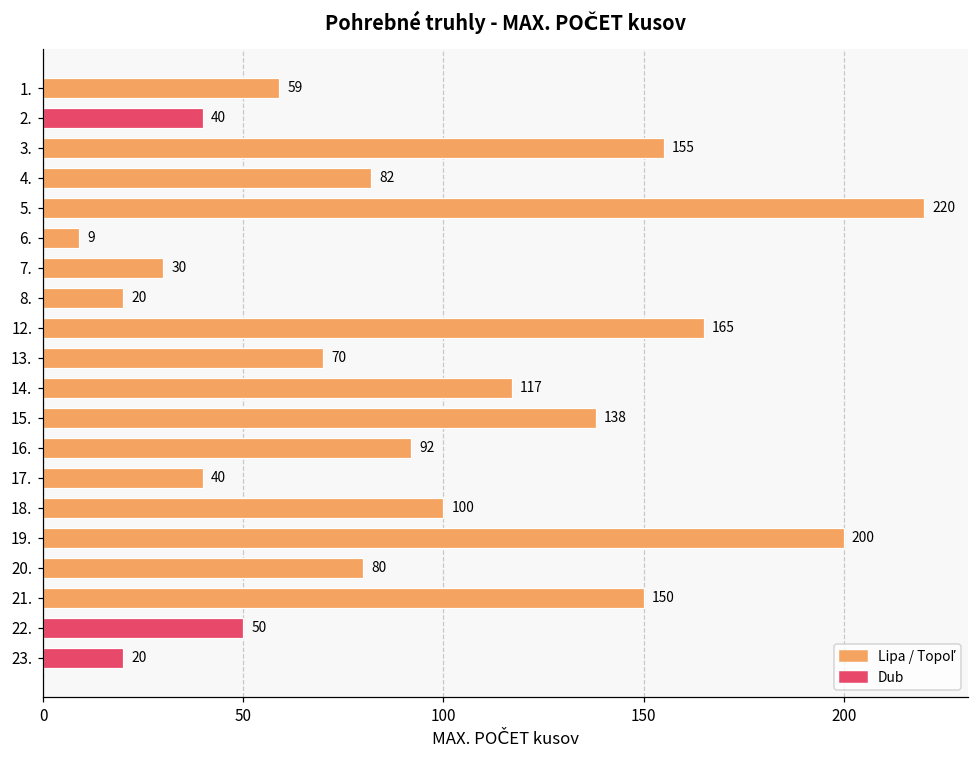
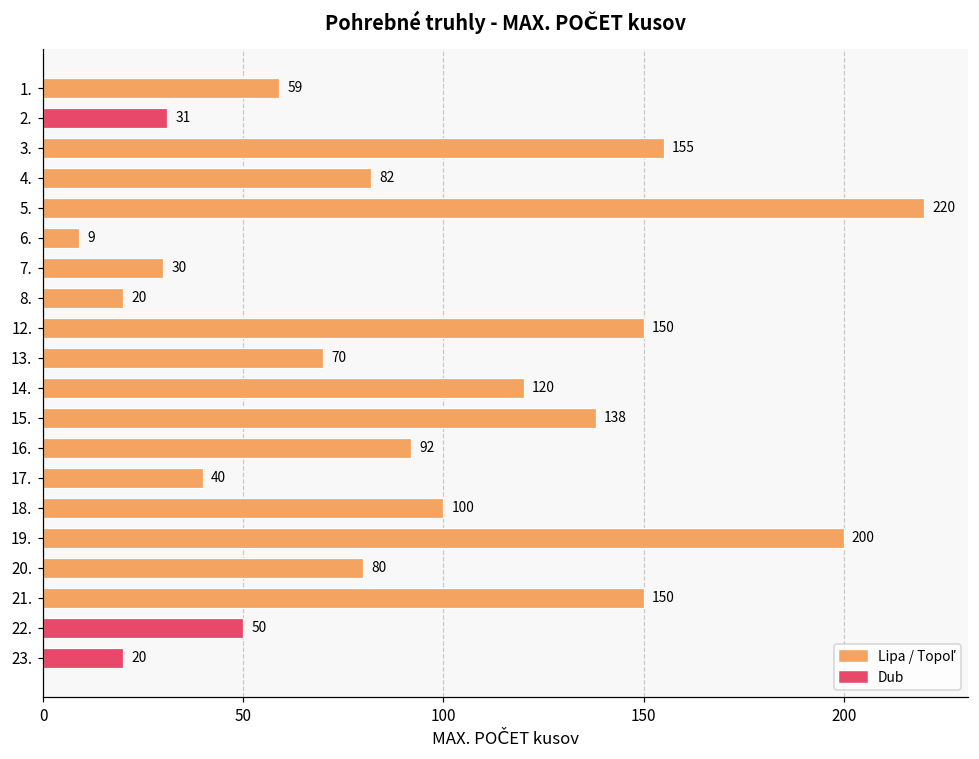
  {
    "1.": 59,
-   "2.": 40,
+   "2.": 31,
    "3.": 155,
    "4.": 82,
    "5.": 220,
    "6.": 9,
    "7.": 30,
    "8.": 20,
-   "12.": 165,
+   "12.": 150,
    "13.": 70,
-   "14.": 117,
+   "14.": 120,
    "15.": 138,
    "16.": 92,
    "17.": 40,
    "18.": 100,
    "19.": 200,
    "20.": 80,
    "21.": 150,
    "22.": 50,
    "23.": 20
  }
